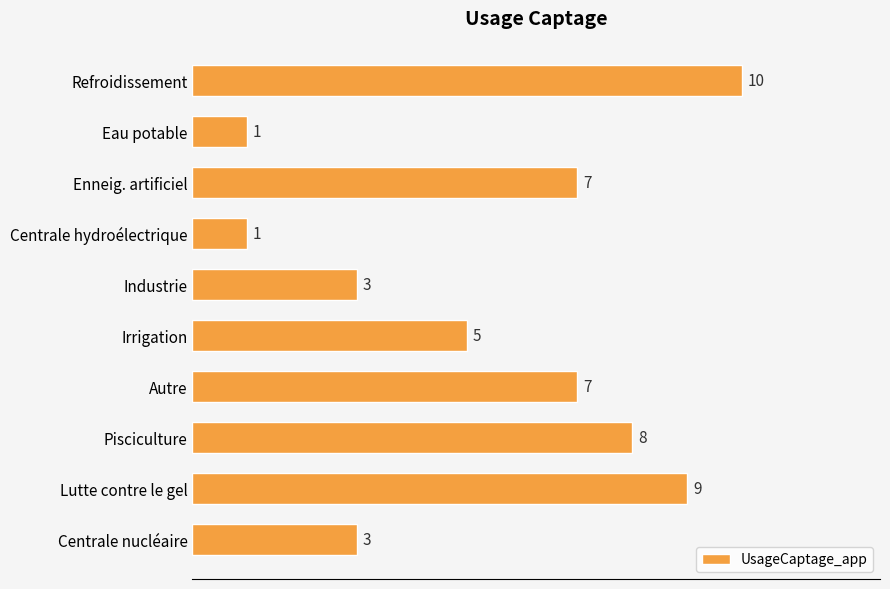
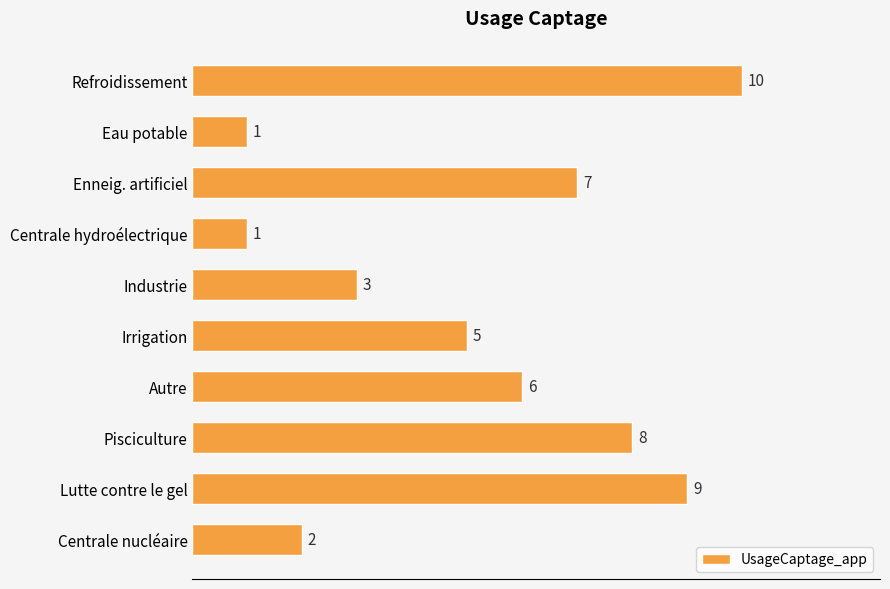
  {
    "Refroidissement": 10,
    "Eau potable": 1,
    "Enneig. artificiel": 7,
    "Centrale hydroélectrique": 1,
    "Industrie": 3,
    "Irrigation": 5,
-   "Autre": 7,
+   "Autre": 6,
    "Pisciculture": 8,
    "Lutte contre le gel": 9,
-   "Centrale nucléaire": 3
+   "Centrale nucléaire": 2
  }
